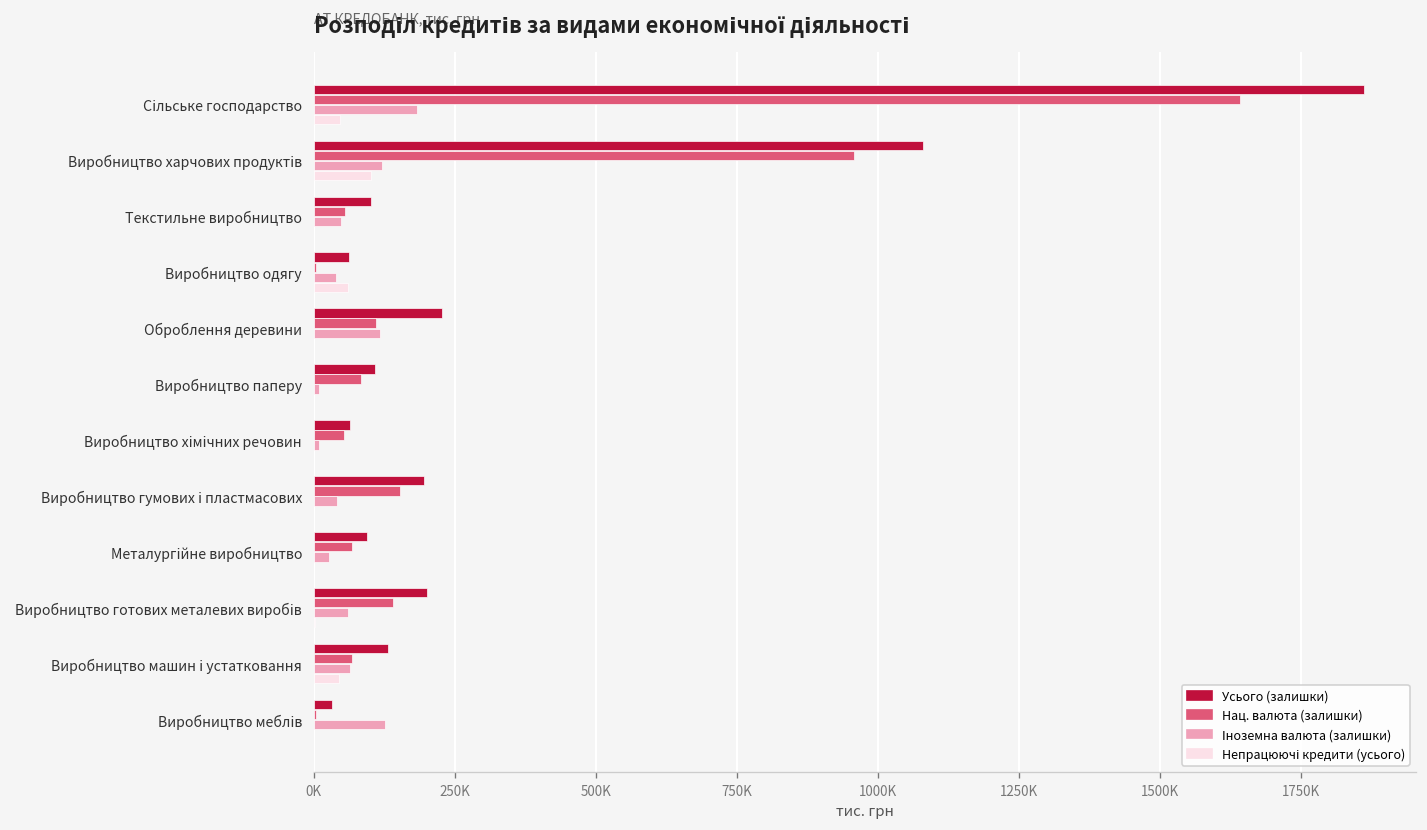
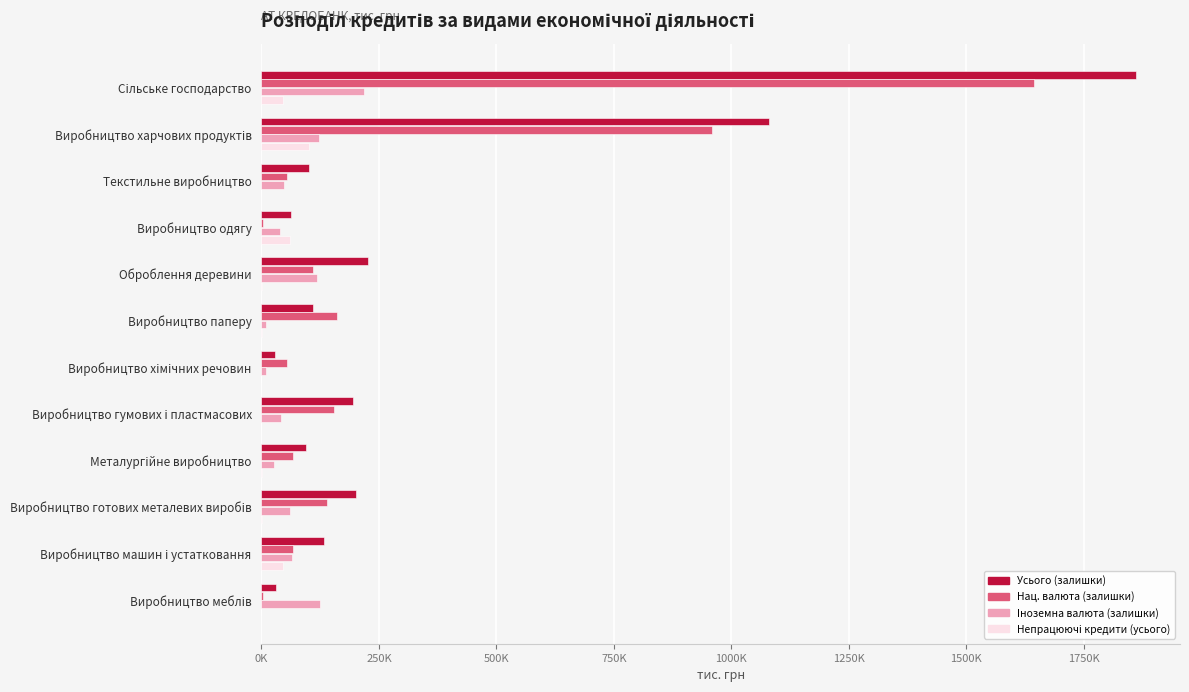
  {
    "Усього (залишки)": {
      "Сільське господарство": 1860000,
      "Виробництво харчових продуктів": 1080000,
      "Текстильне виробництво": 100000,
      "Виробництво одягу": 60000,
      "Оброблення деревини": 230000,
      "Виробництво паперу": 110000,
-     "Виробництво хімічних речовин": 60000,
+     "Виробництво хімічних речовин": 30000,
      "Виробництво гумових і пластмасових": 200000,
      "Металургійне виробництво": 90000,
      "Виробництво готових металевих виробів": 200000,
      "Виробництво машин і устатковання": 130000,
      "Виробництво меблів": 30000
    },
    "Нац. валюта (залишки)": {
      "Сільське господарство": 1640000,
      "Виробництво харчових продуктів": 960000,
      "Текстильне виробництво": 50000,
      "Оброблення деревини": 110000,
-     "Виробництво паперу": 80000,
+     "Виробництво паперу": 160000,
      "Виробництво хімічних речовин": 50000,
      "Виробництво гумових і пластмасових": 150000,
      "Металургійне виробництво": 70000,
      "Виробництво готових металевих виробів": 140000,
      "Виробництво машин і устатковання": 70000
    },
    "Іноземна валюта (залишки)": {
-     "Сільське господарство": 180000,
+     "Сільське господарство": 220000,
      "Виробництво харчових продуктів": 120000,
      "Текстильне виробництво": 50000,
      "Виробництво одягу": 40000,
      "Оброблення деревини": 120000,
      "Виробництво паперу": 10000,
      "Виробництво хімічних речовин": 10000,
      "Виробництво гумових і пластмасових": 40000,
      "Металургійне виробництво": 30000,
      "Виробництво готових металевих виробів": 60000,
      "Виробництво машин і устатковання": 70000,
      "Виробництво меблів": 130000
    },
    "Непрацюючі кредити (усього)": {
      "Сільське господарство": 50000,
      "Виробництво харчових продуктів": 100000,
      "Виробництво одягу": 60000,
      "Виробництво гумових і пластмасових": 0,
      "Виробництво машин і устатковання": 50000
    }
  }
